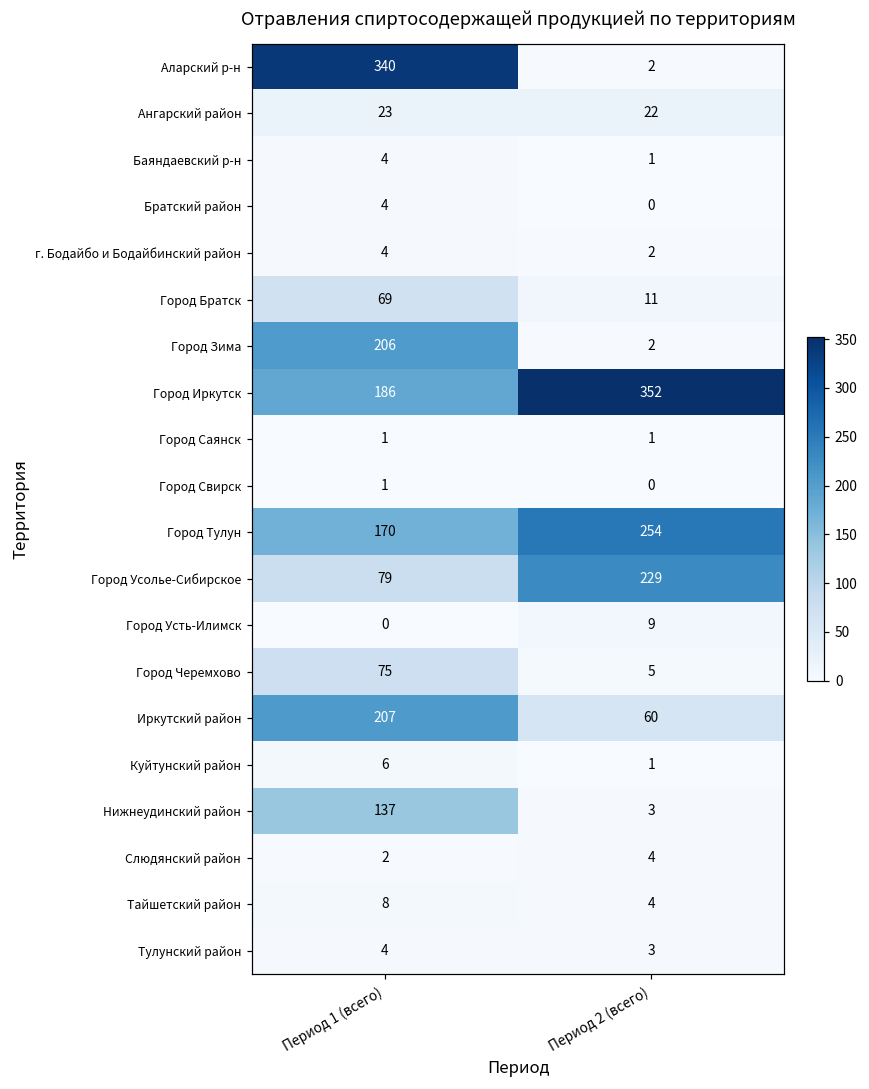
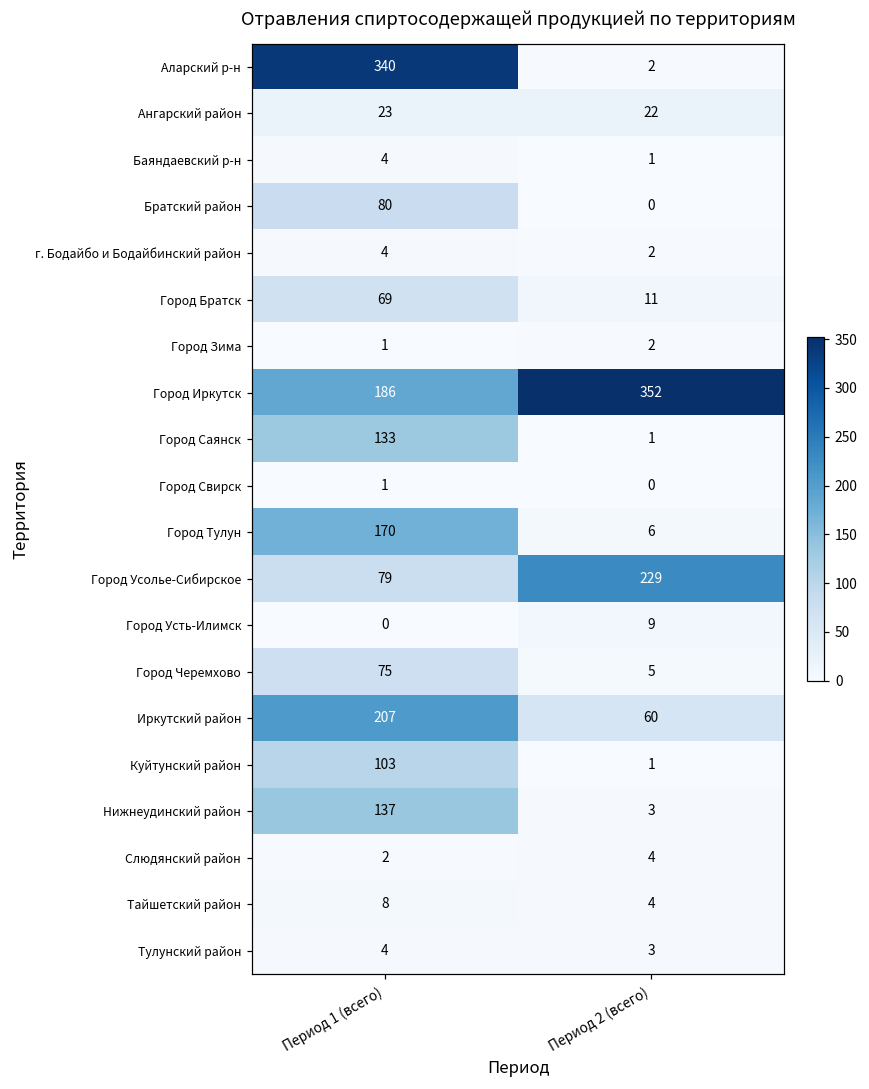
  {
    "Аларский р-н": {
      "Период 1 (всего)": 340,
      "Период 2 (всего)": 2
    },
    "Ангарский район": {
      "Период 1 (всего)": 23,
      "Период 2 (всего)": 22
    },
    "Баяндаевский р-н": {
      "Период 1 (всего)": 4,
      "Период 2 (всего)": 1
    },
    "Братский район": {
-     "Период 1 (всего)": 4,
+     "Период 1 (всего)": 80,
      "Период 2 (всего)": 0
    },
    "г. Бодайбо и Бодайбинский район": {
      "Период 1 (всего)": 4,
      "Период 2 (всего)": 2
    },
    "Город Братск": {
      "Период 1 (всего)": 69,
      "Период 2 (всего)": 11
    },
    "Город Зима": {
-     "Период 1 (всего)": 206,
+     "Период 1 (всего)": 1,
      "Период 2 (всего)": 2
    },
    "Город Иркутск": {
      "Период 1 (всего)": 186,
      "Период 2 (всего)": 352
    },
    "Город Саянск": {
-     "Период 1 (всего)": 1,
+     "Период 1 (всего)": 133,
      "Период 2 (всего)": 1
    },
    "Город Свирск": {
      "Период 1 (всего)": 1,
      "Период 2 (всего)": 0
    },
    "Город Тулун": {
      "Период 1 (всего)": 170,
-     "Период 2 (всего)": 254
+     "Период 2 (всего)": 6
    },
    "Город Усолье-Сибирское": {
      "Период 1 (всего)": 79,
      "Период 2 (всего)": 229
    },
    "Город Усть-Илимск": {
      "Период 1 (всего)": 0,
      "Период 2 (всего)": 9
    },
    "Город Черемхово": {
      "Период 1 (всего)": 75,
      "Период 2 (всего)": 5
    },
    "Иркутский район": {
      "Период 1 (всего)": 207,
      "Период 2 (всего)": 60
    },
    "Куйтунский район": {
-     "Период 1 (всего)": 6,
+     "Период 1 (всего)": 103,
      "Период 2 (всего)": 1
    },
    "Нижнеудинский район": {
      "Период 1 (всего)": 137,
      "Период 2 (всего)": 3
    },
    "Слюдянский район": {
      "Период 1 (всего)": 2,
      "Период 2 (всего)": 4
    },
    "Тайшетский район": {
      "Период 1 (всего)": 8,
      "Период 2 (всего)": 4
    },
    "Тулунский район": {
      "Период 1 (всего)": 4,
      "Период 2 (всего)": 3
    }
  }
